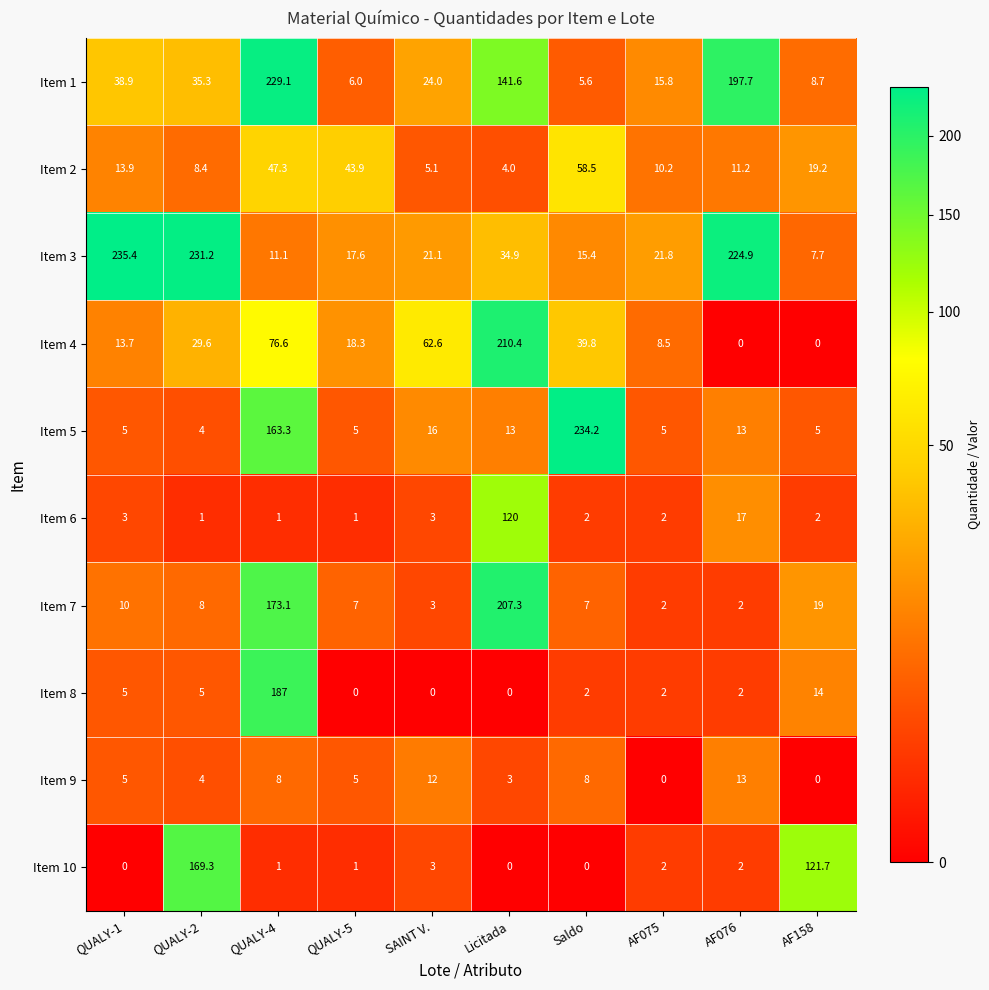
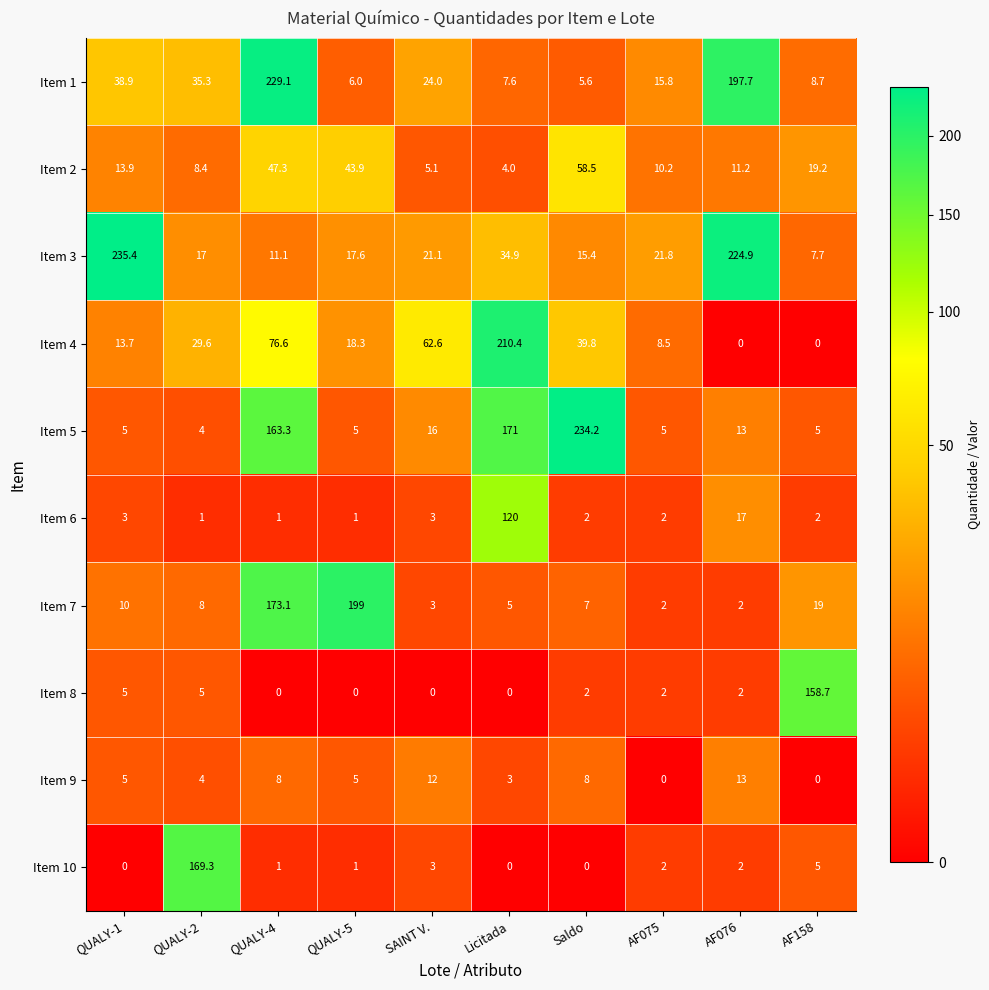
  {
    "Item 1": {
      "QUALY-1": 38.9,
      "QUALY-2": 35.3,
      "QUALY-4": 229.1,
      "QUALY-5": 6.0,
      "SAINT V.": 24.0,
-     "Licitada": 141.6,
+     "Licitada": 7.6,
      "Saldo": 5.6,
      "AF075": 15.8,
      "AF076": 197.7,
      "AF158": 8.7
    },
    "Item 2": {
      "QUALY-1": 13.9,
      "QUALY-2": 8.4,
      "QUALY-4": 47.3,
      "QUALY-5": 43.9,
      "SAINT V.": 5.1,
      "Licitada": 4.0,
      "Saldo": 58.5,
      "AF075": 10.2,
      "AF076": 11.2,
      "AF158": 19.2
    },
    "Item 3": {
      "QUALY-1": 235.4,
-     "QUALY-2": 231.2,
+     "QUALY-2": 17,
      "QUALY-4": 11.1,
      "QUALY-5": 17.6,
      "SAINT V.": 21.1,
      "Licitada": 34.9,
      "Saldo": 15.4,
      "AF075": 21.8,
      "AF076": 224.9,
      "AF158": 7.7
    },
    "Item 4": {
      "QUALY-1": 13.7,
      "QUALY-2": 29.6,
      "QUALY-4": 76.6,
      "QUALY-5": 18.3,
      "SAINT V.": 62.6,
      "Licitada": 210.4,
      "Saldo": 39.8,
      "AF075": 8.5,
      "AF076": 0,
      "AF158": 0
    },
    "Item 5": {
      "QUALY-1": 5,
      "QUALY-2": 4,
      "QUALY-4": 163.3,
      "QUALY-5": 5,
      "SAINT V.": 16,
-     "Licitada": 13,
+     "Licitada": 171,
      "Saldo": 234.2,
      "AF075": 5,
      "AF076": 13,
      "AF158": 5
    },
    "Item 6": {
      "QUALY-1": 3,
      "QUALY-2": 1,
      "QUALY-4": 1,
      "QUALY-5": 1,
      "SAINT V.": 3,
      "Licitada": 120,
      "Saldo": 2,
      "AF075": 2,
      "AF076": 17,
      "AF158": 2
    },
    "Item 7": {
      "QUALY-1": 10,
      "QUALY-2": 8,
      "QUALY-4": 173.1,
-     "QUALY-5": 7,
+     "QUALY-5": 199,
      "SAINT V.": 3,
-     "Licitada": 207.3,
+     "Licitada": 5,
      "Saldo": 7,
      "AF075": 2,
      "AF076": 2,
      "AF158": 19
    },
    "Item 8": {
      "QUALY-1": 5,
      "QUALY-2": 5,
-     "QUALY-4": 187,
+     "QUALY-4": 0,
      "QUALY-5": 0,
      "SAINT V.": 0,
      "Licitada": 0,
      "Saldo": 2,
      "AF075": 2,
      "AF076": 2,
-     "AF158": 14
+     "AF158": 158.7
    },
    "Item 9": {
      "QUALY-1": 5,
      "QUALY-2": 4,
      "QUALY-4": 8,
      "QUALY-5": 5,
      "SAINT V.": 12,
      "Licitada": 3,
      "Saldo": 8,
      "AF075": 0,
      "AF076": 13,
      "AF158": 0
    },
    "Item 10": {
      "QUALY-1": 0,
      "QUALY-2": 169.3,
      "QUALY-4": 1,
      "QUALY-5": 1,
      "SAINT V.": 3,
      "Licitada": 0,
      "Saldo": 0,
      "AF075": 2,
      "AF076": 2,
-     "AF158": 121.7
+     "AF158": 5
    }
  }
